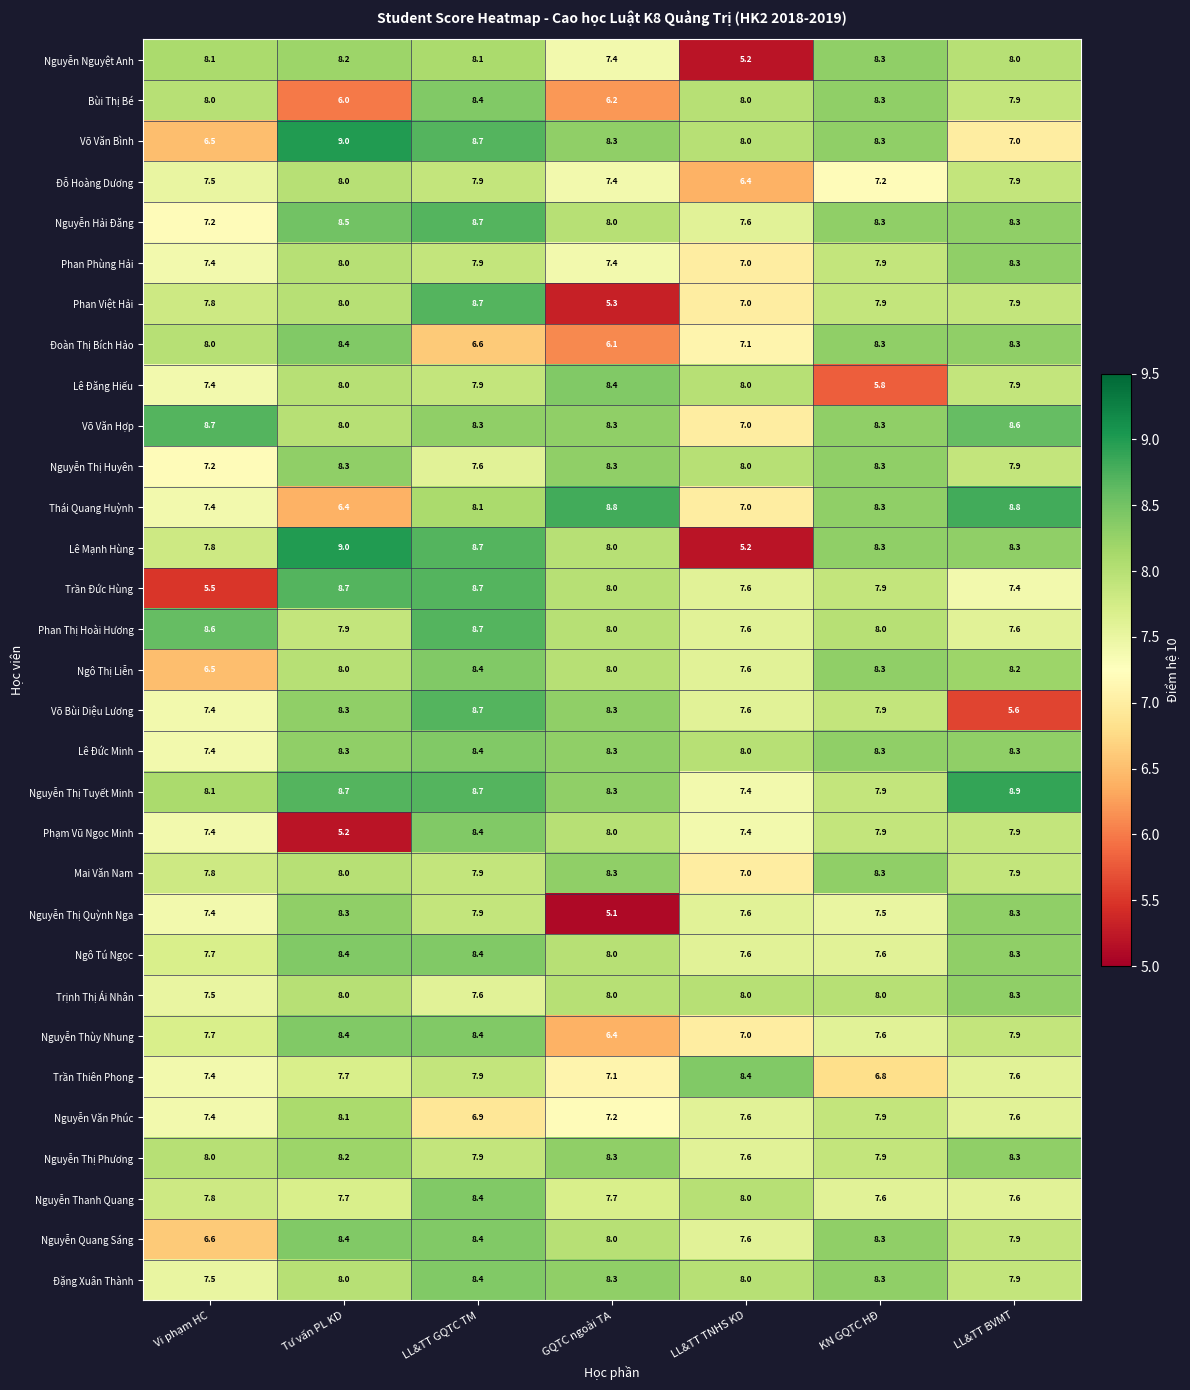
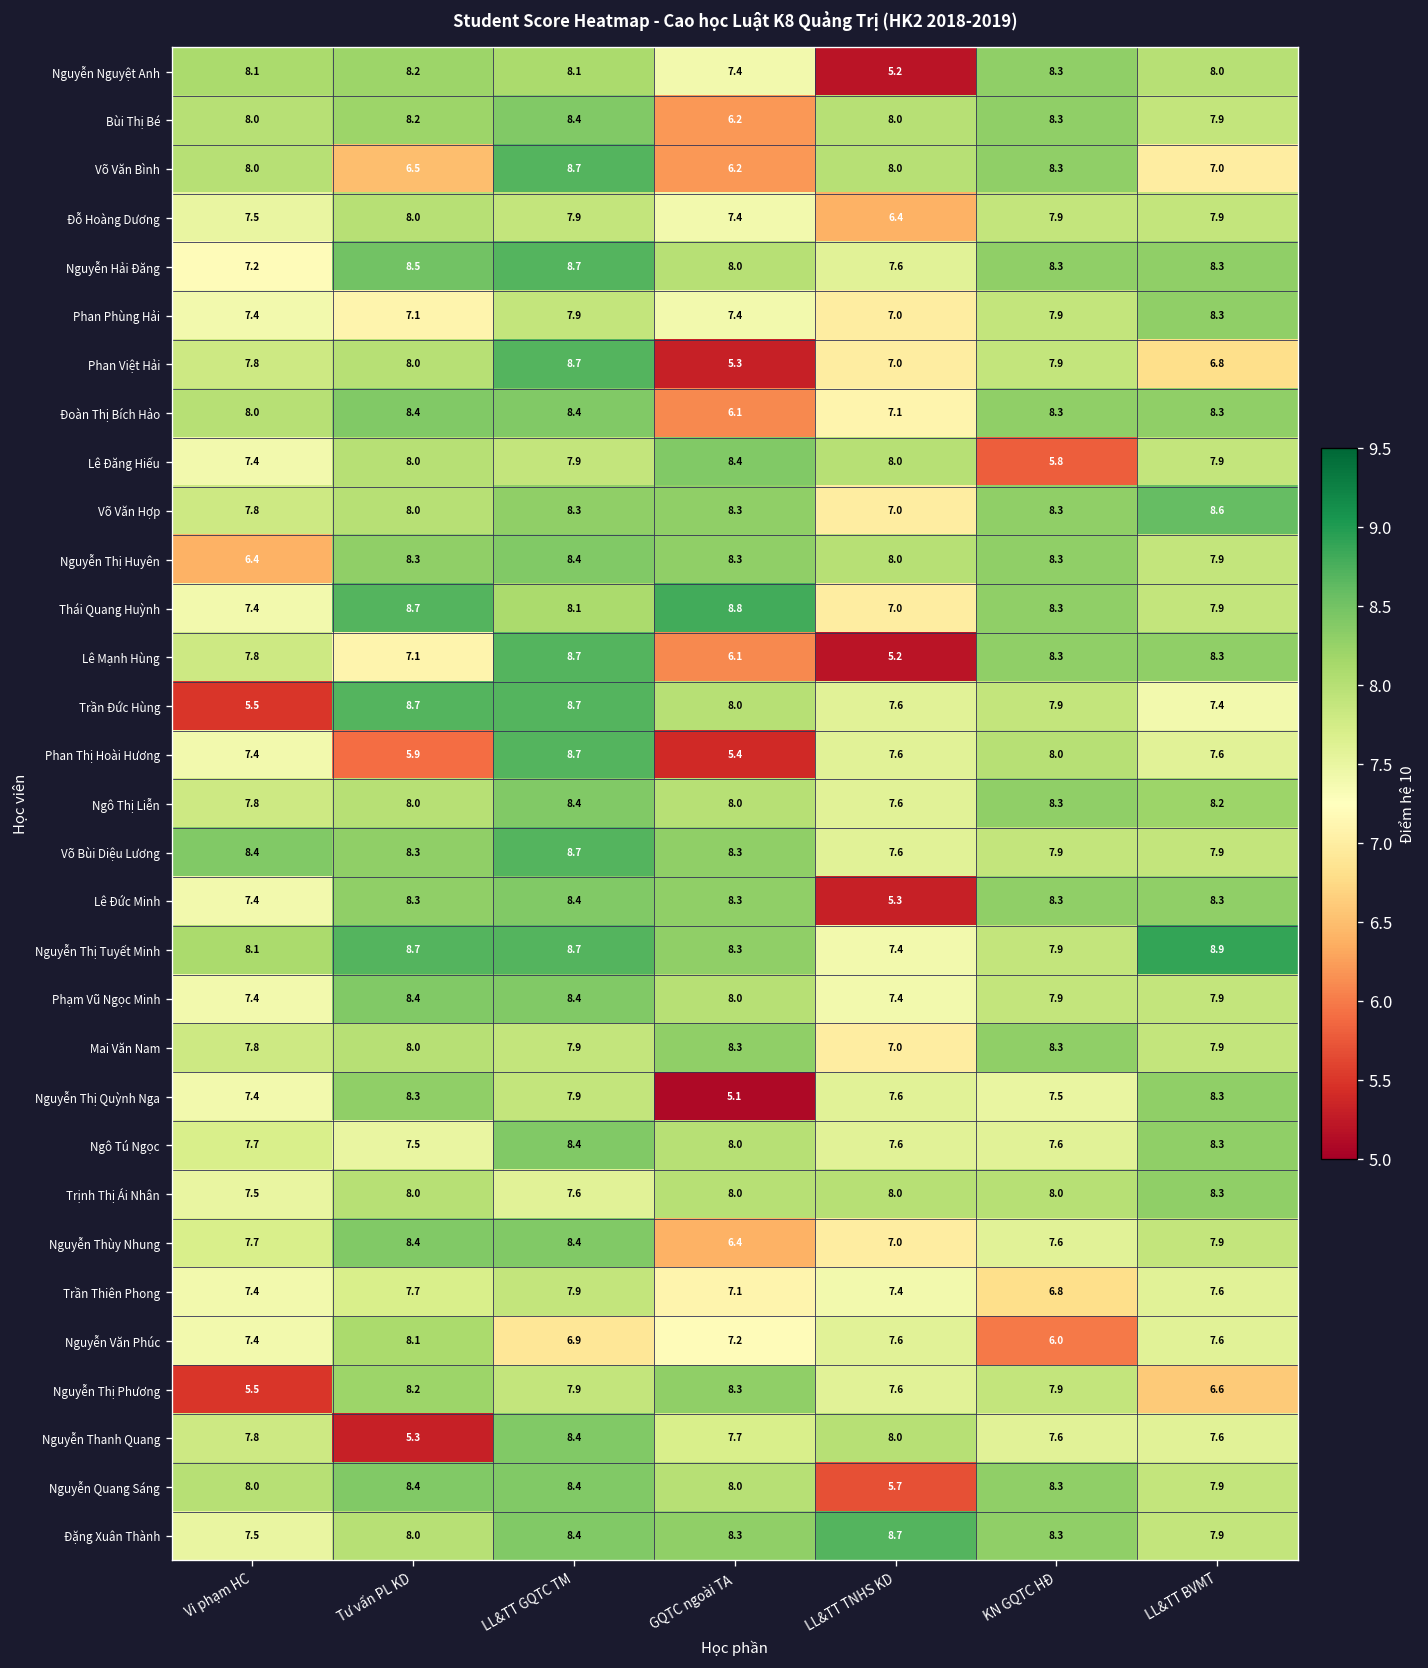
  {
    "Bùi Thị Bé": {
      "Vi phạm HC": 8.0,
-     "Tư vấn PL KD": 6.0,
+     "Tư vấn PL KD": 8.2,
      "LL&TT GQTC TM": 8.4,
      "GQTC ngoài TA": 6.2,
      "LL&TT TNHS KD": 8.0,
      "KN GQTC HĐ": 8.3,
      "LL&TT BVMT": 7.9
    },
    "Võ Văn Bình": {
-     "Vi phạm HC": 6.5,
-     "Tư vấn PL KD": 9.0,
+     "Vi phạm HC": 8.0,
+     "Tư vấn PL KD": 6.5,
      "LL&TT GQTC TM": 8.7,
-     "GQTC ngoài TA": 8.3,
+     "GQTC ngoài TA": 6.2,
      "LL&TT TNHS KD": 8.0,
      "KN GQTC HĐ": 8.3,
      "LL&TT BVMT": 7.0
    },
    "Đỗ Hoàng Dương": {
      "Vi phạm HC": 7.5,
      "Tư vấn PL KD": 8.0,
      "LL&TT GQTC TM": 7.9,
      "GQTC ngoài TA": 7.4,
      "LL&TT TNHS KD": 6.4,
-     "KN GQTC HĐ": 7.2,
+     "KN GQTC HĐ": 7.9,
      "LL&TT BVMT": 7.9
    },
    "Phan Phùng Hải": {
      "Vi phạm HC": 7.4,
-     "Tư vấn PL KD": 8.0,
+     "Tư vấn PL KD": 7.1,
      "LL&TT GQTC TM": 7.9,
      "GQTC ngoài TA": 7.4,
      "LL&TT TNHS KD": 7.0,
      "KN GQTC HĐ": 7.9,
      "LL&TT BVMT": 8.3
    },
    "Phan Việt Hải": {
      "Vi phạm HC": 7.8,
      "Tư vấn PL KD": 8.0,
      "LL&TT GQTC TM": 8.7,
      "GQTC ngoài TA": 5.3,
      "LL&TT TNHS KD": 7.0,
      "KN GQTC HĐ": 7.9,
-     "LL&TT BVMT": 7.9
+     "LL&TT BVMT": 6.8
    },
    "Đoàn Thị Bích Hảo": {
      "Vi phạm HC": 8.0,
      "Tư vấn PL KD": 8.4,
-     "LL&TT GQTC TM": 6.6,
+     "LL&TT GQTC TM": 8.4,
      "GQTC ngoài TA": 6.1,
      "LL&TT TNHS KD": 7.1,
      "KN GQTC HĐ": 8.3,
      "LL&TT BVMT": 8.3
    },
    "Võ Văn Hợp": {
-     "Vi phạm HC": 8.7,
+     "Vi phạm HC": 7.8,
      "Tư vấn PL KD": 8.0,
      "LL&TT GQTC TM": 8.3,
      "GQTC ngoài TA": 8.3,
      "LL&TT TNHS KD": 7.0,
      "KN GQTC HĐ": 8.3,
      "LL&TT BVMT": 8.6
    },
    "Nguyễn Thị Huyên": {
-     "Vi phạm HC": 7.2,
+     "Vi phạm HC": 6.4,
      "Tư vấn PL KD": 8.3,
-     "LL&TT GQTC TM": 7.6,
+     "LL&TT GQTC TM": 8.4,
      "GQTC ngoài TA": 8.3,
      "LL&TT TNHS KD": 8.0,
      "KN GQTC HĐ": 8.3,
      "LL&TT BVMT": 7.9
    },
    "Thái Quang Huỳnh": {
      "Vi phạm HC": 7.4,
-     "Tư vấn PL KD": 6.4,
+     "Tư vấn PL KD": 8.7,
      "LL&TT GQTC TM": 8.1,
      "GQTC ngoài TA": 8.8,
      "LL&TT TNHS KD": 7.0,
      "KN GQTC HĐ": 8.3,
-     "LL&TT BVMT": 8.8
+     "LL&TT BVMT": 7.9
    },
    "Lê Mạnh Hùng": {
      "Vi phạm HC": 7.8,
-     "Tư vấn PL KD": 9.0,
+     "Tư vấn PL KD": 7.1,
      "LL&TT GQTC TM": 8.7,
-     "GQTC ngoài TA": 8.0,
+     "GQTC ngoài TA": 6.1,
      "LL&TT TNHS KD": 5.2,
      "KN GQTC HĐ": 8.3,
      "LL&TT BVMT": 8.3
    },
    "Phan Thị Hoài Hương": {
-     "Vi phạm HC": 8.6,
-     "Tư vấn PL KD": 7.9,
+     "Vi phạm HC": 7.4,
+     "Tư vấn PL KD": 5.9,
      "LL&TT GQTC TM": 8.7,
-     "GQTC ngoài TA": 8.0,
+     "GQTC ngoài TA": 5.4,
      "LL&TT TNHS KD": 7.6,
      "KN GQTC HĐ": 8.0,
      "LL&TT BVMT": 7.6
    },
    "Ngô Thị Liễn": {
-     "Vi phạm HC": 6.5,
+     "Vi phạm HC": 7.8,
      "Tư vấn PL KD": 8.0,
      "LL&TT GQTC TM": 8.4,
      "GQTC ngoài TA": 8.0,
      "LL&TT TNHS KD": 7.6,
      "KN GQTC HĐ": 8.3,
      "LL&TT BVMT": 8.2
    },
    "Võ Bùi Diệu Lương": {
-     "Vi phạm HC": 7.4,
+     "Vi phạm HC": 8.4,
      "Tư vấn PL KD": 8.3,
      "LL&TT GQTC TM": 8.7,
      "GQTC ngoài TA": 8.3,
      "LL&TT TNHS KD": 7.6,
      "KN GQTC HĐ": 7.9,
-     "LL&TT BVMT": 5.6
+     "LL&TT BVMT": 7.9
    },
    "Lê Đức Minh": {
      "Vi phạm HC": 7.4,
      "Tư vấn PL KD": 8.3,
      "LL&TT GQTC TM": 8.4,
      "GQTC ngoài TA": 8.3,
-     "LL&TT TNHS KD": 8.0,
+     "LL&TT TNHS KD": 5.3,
      "KN GQTC HĐ": 8.3,
      "LL&TT BVMT": 8.3
    },
    "Phạm Vũ Ngọc Minh": {
      "Vi phạm HC": 7.4,
-     "Tư vấn PL KD": 5.2,
+     "Tư vấn PL KD": 8.4,
      "LL&TT GQTC TM": 8.4,
      "GQTC ngoài TA": 8.0,
      "LL&TT TNHS KD": 7.4,
      "KN GQTC HĐ": 7.9,
      "LL&TT BVMT": 7.9
    },
    "Ngô Tú Ngọc": {
      "Vi phạm HC": 7.7,
-     "Tư vấn PL KD": 8.4,
+     "Tư vấn PL KD": 7.5,
      "LL&TT GQTC TM": 8.4,
      "GQTC ngoài TA": 8.0,
      "LL&TT TNHS KD": 7.6,
      "KN GQTC HĐ": 7.6,
      "LL&TT BVMT": 8.3
    },
    "Trần Thiên Phong": {
      "Vi phạm HC": 7.4,
      "Tư vấn PL KD": 7.7,
      "LL&TT GQTC TM": 7.9,
      "GQTC ngoài TA": 7.1,
-     "LL&TT TNHS KD": 8.4,
+     "LL&TT TNHS KD": 7.4,
      "KN GQTC HĐ": 6.8,
      "LL&TT BVMT": 7.6
    },
    "Nguyễn Văn Phúc": {
      "Vi phạm HC": 7.4,
      "Tư vấn PL KD": 8.1,
      "LL&TT GQTC TM": 6.9,
      "GQTC ngoài TA": 7.2,
      "LL&TT TNHS KD": 7.6,
-     "KN GQTC HĐ": 7.9,
+     "KN GQTC HĐ": 6.0,
      "LL&TT BVMT": 7.6
    },
    "Nguyễn Thị Phương": {
-     "Vi phạm HC": 8.0,
+     "Vi phạm HC": 5.5,
      "Tư vấn PL KD": 8.2,
      "LL&TT GQTC TM": 7.9,
      "GQTC ngoài TA": 8.3,
      "LL&TT TNHS KD": 7.6,
      "KN GQTC HĐ": 7.9,
-     "LL&TT BVMT": 8.3
+     "LL&TT BVMT": 6.6
    },
    "Nguyễn Thanh Quang": {
      "Vi phạm HC": 7.8,
-     "Tư vấn PL KD": 7.7,
+     "Tư vấn PL KD": 5.3,
      "LL&TT GQTC TM": 8.4,
      "GQTC ngoài TA": 7.7,
      "LL&TT TNHS KD": 8.0,
      "KN GQTC HĐ": 7.6,
      "LL&TT BVMT": 7.6
    },
    "Nguyễn Quang Sáng": {
-     "Vi phạm HC": 6.6,
+     "Vi phạm HC": 8.0,
      "Tư vấn PL KD": 8.4,
      "LL&TT GQTC TM": 8.4,
      "GQTC ngoài TA": 8.0,
-     "LL&TT TNHS KD": 7.6,
+     "LL&TT TNHS KD": 5.7,
      "KN GQTC HĐ": 8.3,
      "LL&TT BVMT": 7.9
    },
    "Đặng Xuân Thành": {
      "Vi phạm HC": 7.5,
      "Tư vấn PL KD": 8.0,
      "LL&TT GQTC TM": 8.4,
      "GQTC ngoài TA": 8.3,
-     "LL&TT TNHS KD": 8.0,
+     "LL&TT TNHS KD": 8.7,
      "KN GQTC HĐ": 8.3,
      "LL&TT BVMT": 7.9
    }
  }
